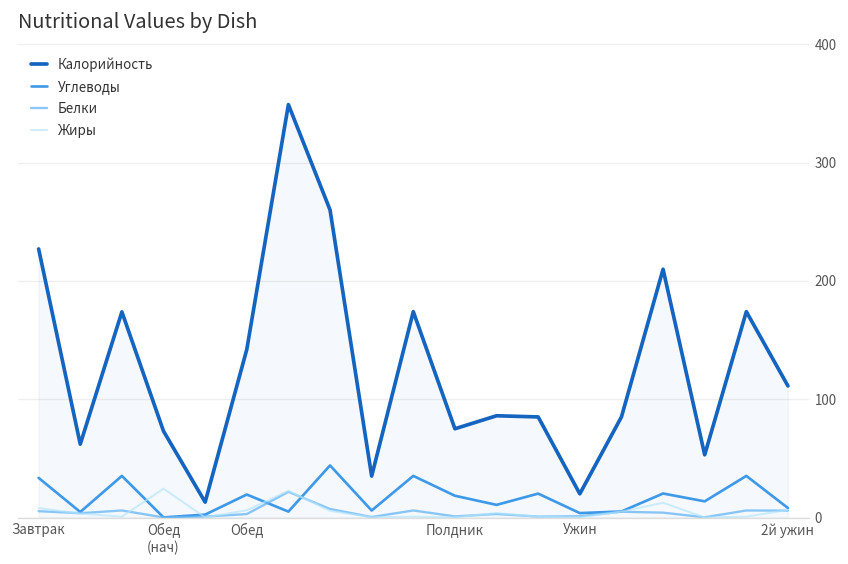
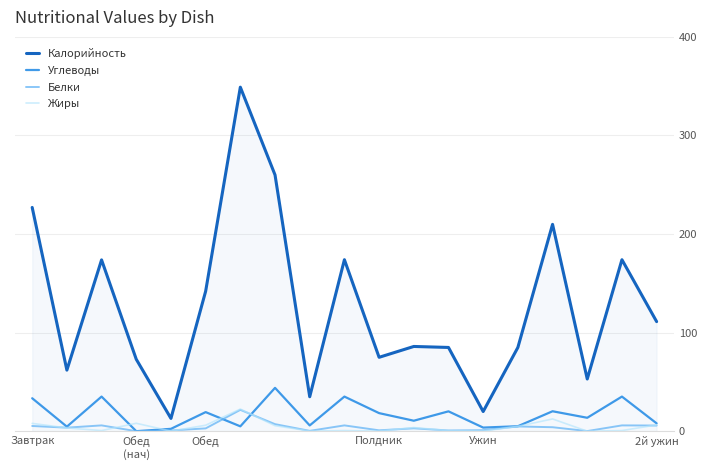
  {
    "Белки": {
      "Завтрак": 10,
      "Обед": 0
    },
    "Жиры": {
      "Завтрак": 10,
-     "Обед (нач)": 20,
+     "Обед (нач)": 10,
      "Обед": 10
    }
  }
